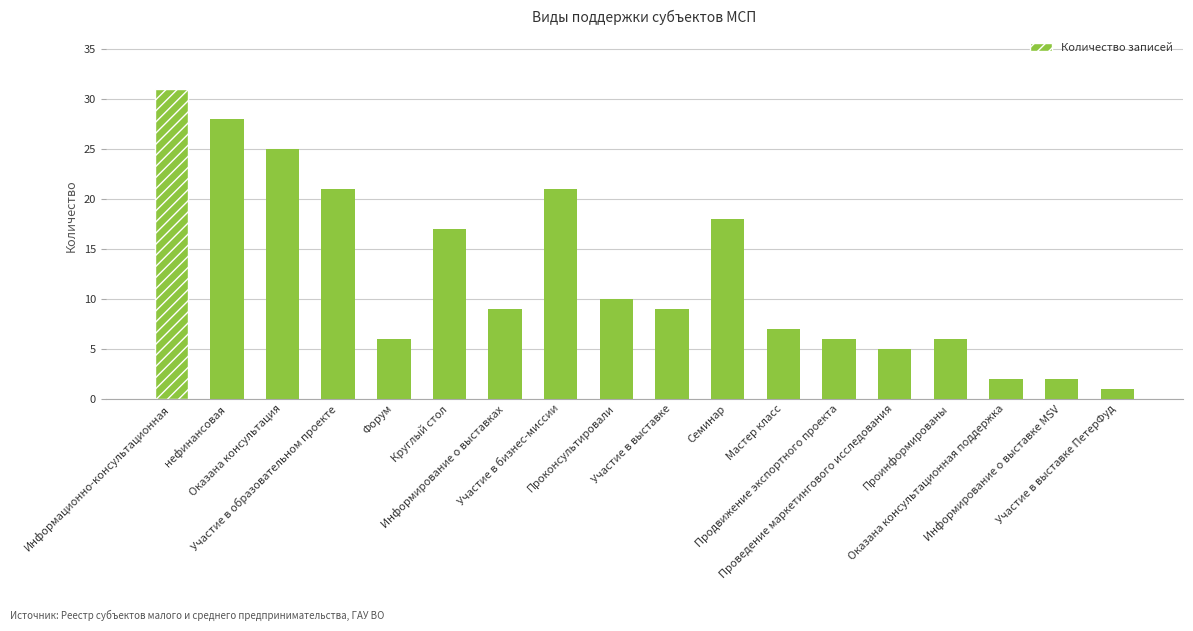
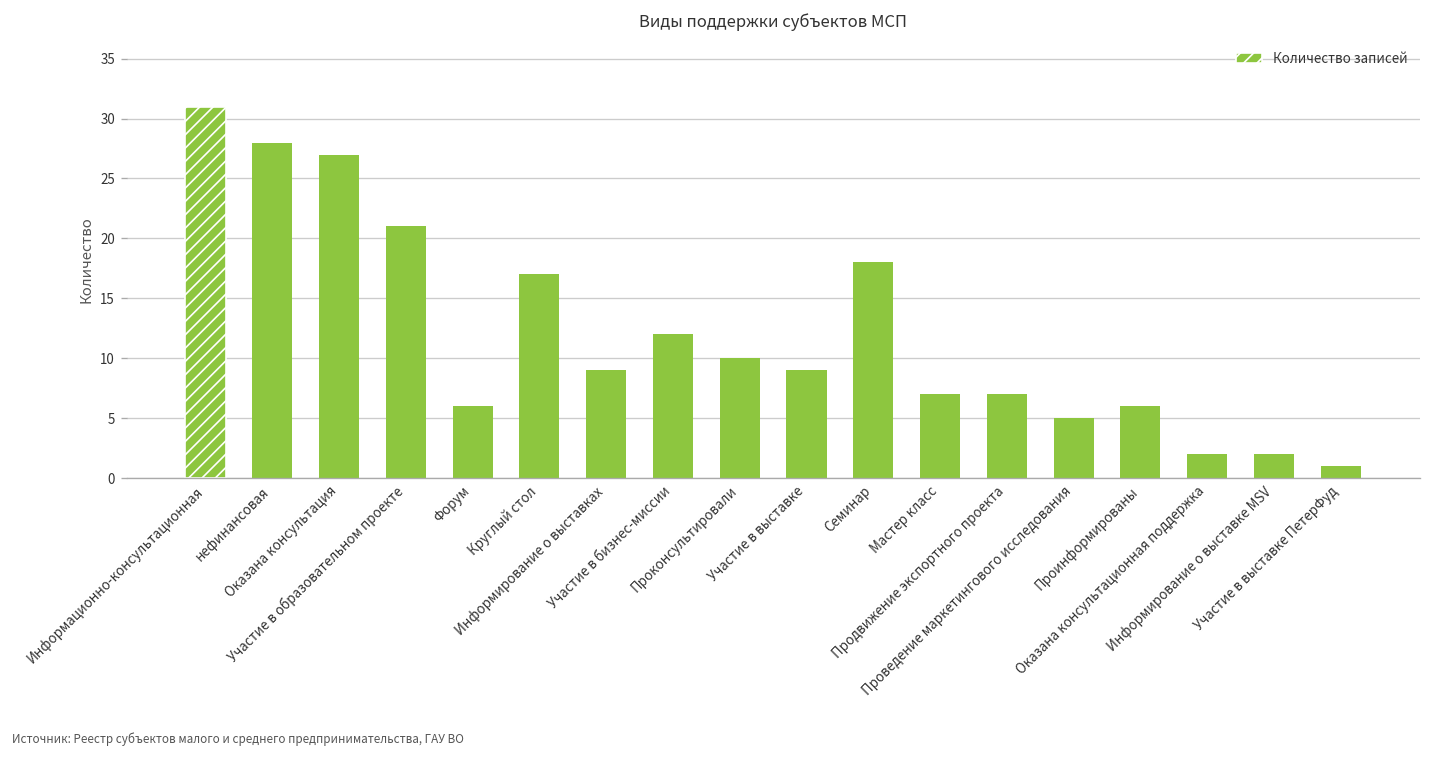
  {
    "Информационно-консультационная": 31,
    "нефинансовая": 28,
-   "Оказана консультация": 25,
+   "Оказана консультация": 27,
    "Участие в образовательном проекте": 21,
    "Форум": 6,
    "Круглый стол": 17,
    "Информирование о выставках": 9,
-   "Участие в бизнес-миссии": 21,
+   "Участие в бизнес-миссии": 12,
    "Проконсультировали": 10,
    "Участие в выставке": 9,
    "Семинар": 18,
    "Мастер класс": 7,
-   "Продвижение экспортного проекта": 6,
+   "Продвижение экспортного проекта": 7,
    "Проведение маркетингового исследования": 5,
    "Проинформированы": 6,
    "Оказана консультационная поддержка": 2,
    "Информирование о выставке MSV": 2,
    "Участие в выставке ПетерФуд": 1
  }
